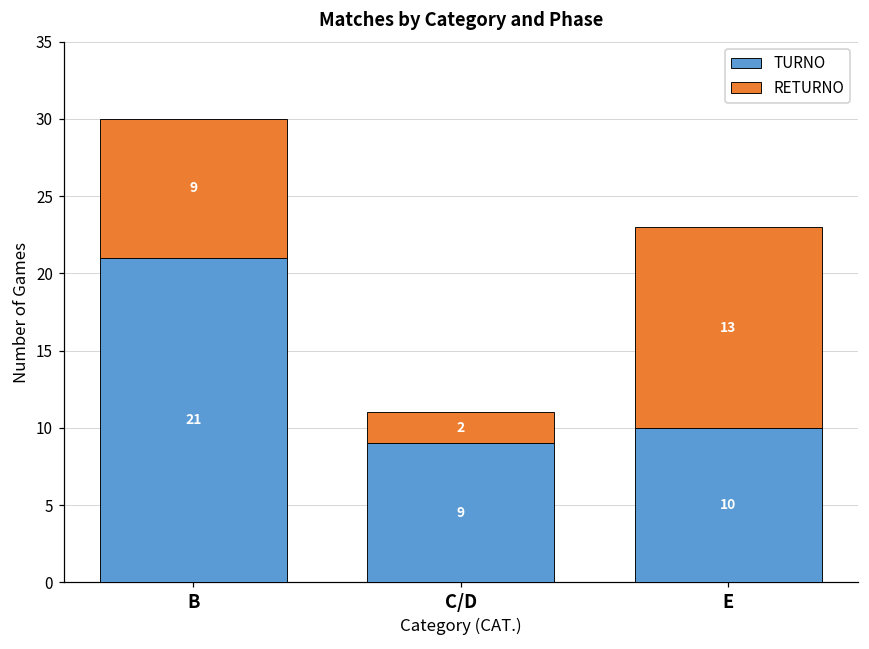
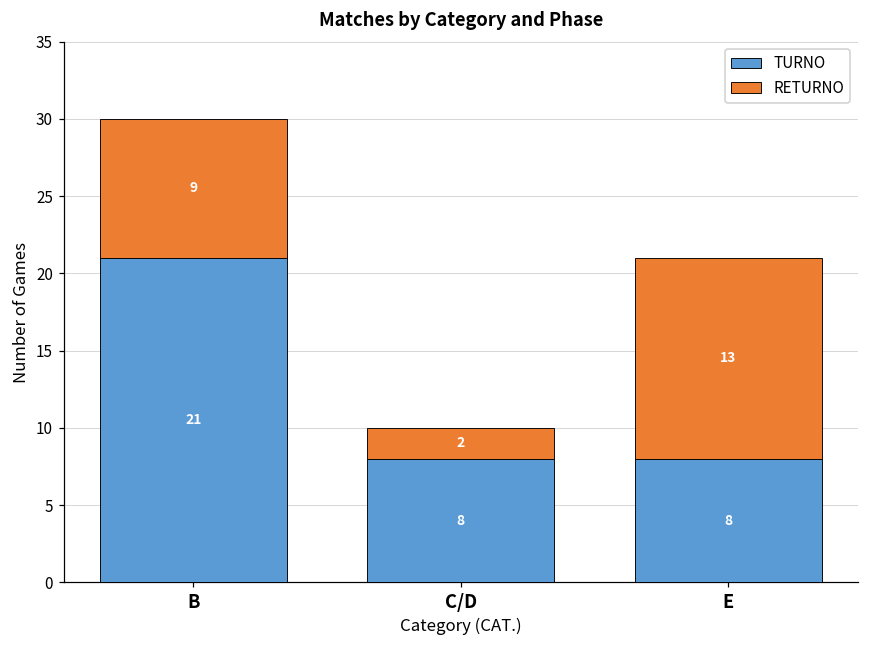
  {
    "TURNO": {
      "B": 21,
-     "C/D": 9,
-     "E": 10
+     "C/D": 8,
+     "E": 8
    },
    "RETURNO": {
      "B": 9,
      "C/D": 2,
      "E": 13
    }
  }
